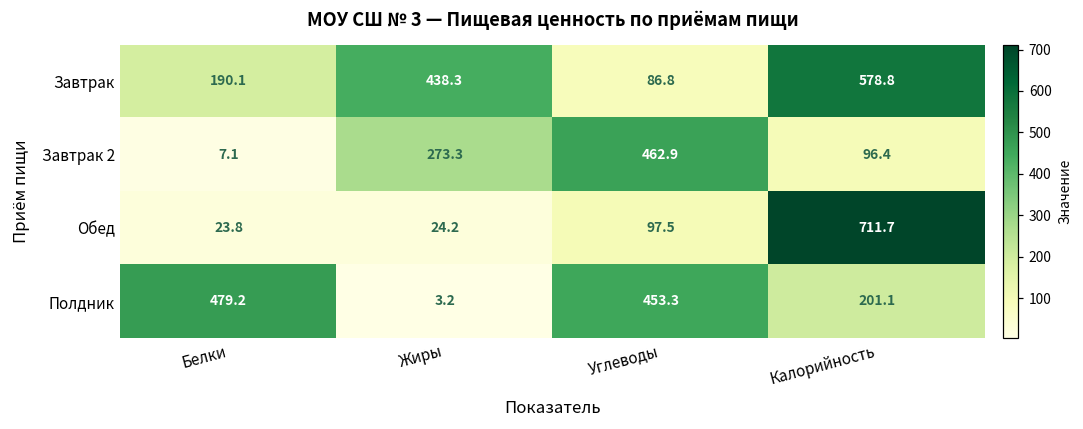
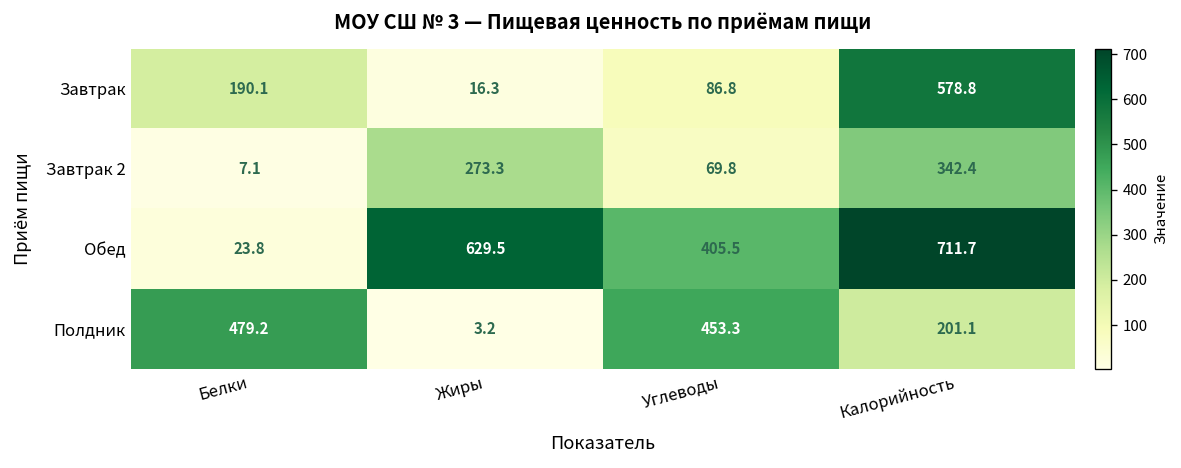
  {
    "Завтрак": {
      "Белки": 190.1,
-     "Жиры": 438.3,
+     "Жиры": 16.3,
      "Углеводы": 86.8,
      "Калорийность": 578.8
    },
    "Завтрак 2": {
      "Белки": 7.1,
      "Жиры": 273.3,
-     "Углеводы": 462.9,
-     "Калорийность": 96.4
+     "Углеводы": 69.8,
+     "Калорийность": 342.4
    },
    "Обед": {
      "Белки": 23.8,
-     "Жиры": 24.2,
-     "Углеводы": 97.5,
+     "Жиры": 629.5,
+     "Углеводы": 405.5,
      "Калорийность": 711.7
    },
    "Полдник": {
      "Белки": 479.2,
      "Жиры": 3.2,
      "Углеводы": 453.3,
      "Калорийность": 201.1
    }
  }
